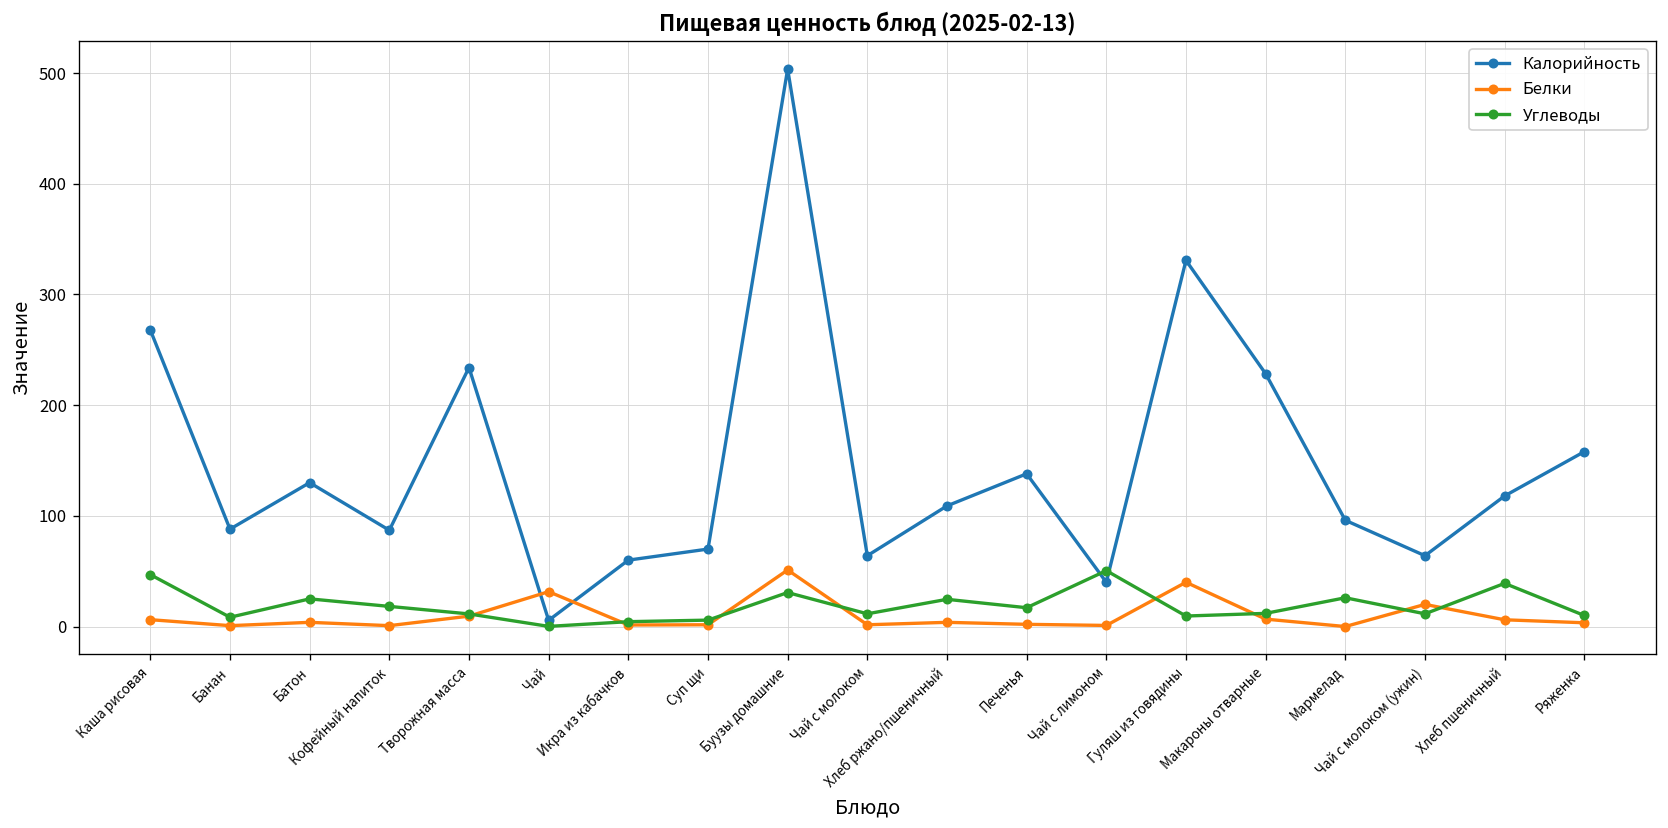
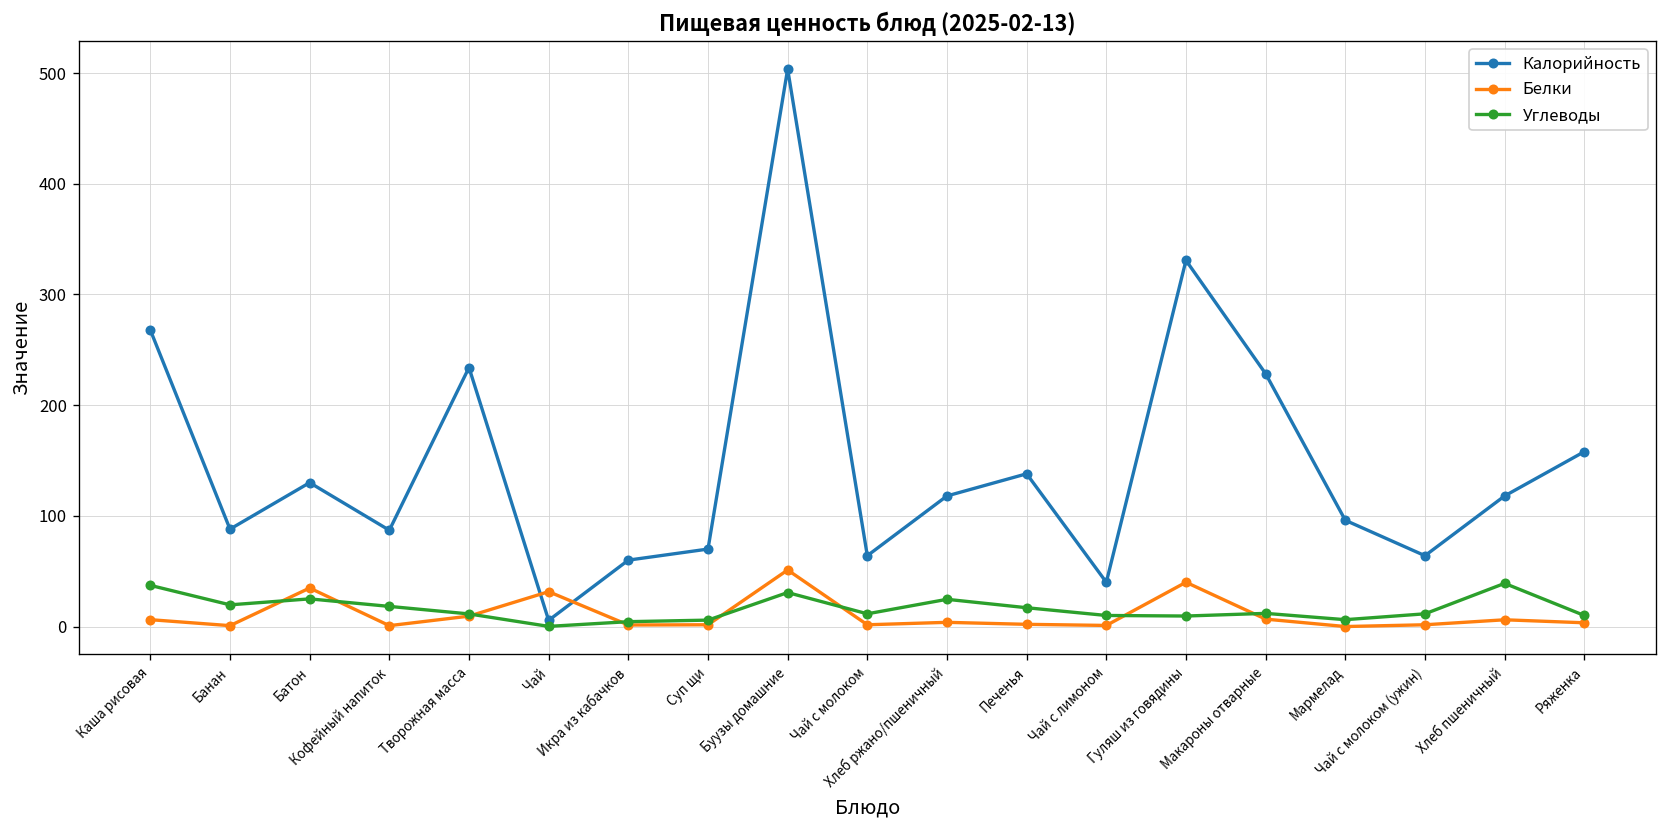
  {
    "Калорийность": {
      "Каша рисовая": 270,
      "Банан": 90,
      "Батон": 130,
      "Кофейный напиток": 90,
      "Творожная масса": 230,
      "Чай": 10,
      "Икра из кабачков": 60,
      "Суп щи": 70,
      "Буузы домашние": 500,
      "Чай с молоком": 60,
-     "Хлеб ржано/пшеничный": 110,
+     "Хлеб ржано/пшеничный": 120,
      "Печенья": 140,
      "Чай с лимоном": 40,
      "Гуляш из говядины": 330,
      "Макароны отварные": 230,
      "Мармелад": 100,
      "Чай с молоком (ужин)": 60,
      "Хлеб пшеничный": 120,
      "Ряженка": 160
    },
    "Белки": {
      "Каша рисовая": 10,
      "Банан": 0,
-     "Батон": 0,
+     "Батон": 30,
      "Кофейный напиток": 0,
      "Чай": 30,
      "Икра из кабачков": 0,
      "Суп щи": 0,
      "Буузы домашние": 50,
      "Чай с молоком": 0,
      "Хлеб ржано/пшеничный": 0,
      "Печенья": 0,
      "Чай с лимоном": 0,
      "Гуляш из говядины": 40,
      "Макароны отварные": 10,
      "Мармелад": 0,
-     "Чай с молоком (ужин)": 20,
+     "Чай с молоком (ужин)": 0,
      "Хлеб пшеничный": 10,
      "Ряженка": 0
    },
    "Углеводы": {
-     "Каша рисовая": 50,
-     "Банан": 10,
+     "Каша рисовая": 40,
+     "Банан": 20,
      "Батон": 30,
      "Кофейный напиток": 20,
      "Чай": 0,
      "Икра из кабачков": 0,
      "Суп щи": 10,
      "Буузы домашние": 30,
      "Чай с молоком": 10,
      "Хлеб ржано/пшеничный": 20,
      "Печенья": 20,
-     "Чай с лимоном": 50,
+     "Чай с лимоном": 10,
      "Гуляш из говядины": 10,
      "Макароны отварные": 10,
-     "Мармелад": 30,
+     "Мармелад": 10,
      "Чай с молоком (ужин)": 10,
      "Хлеб пшеничный": 40,
      "Ряженка": 10
    }
  }
